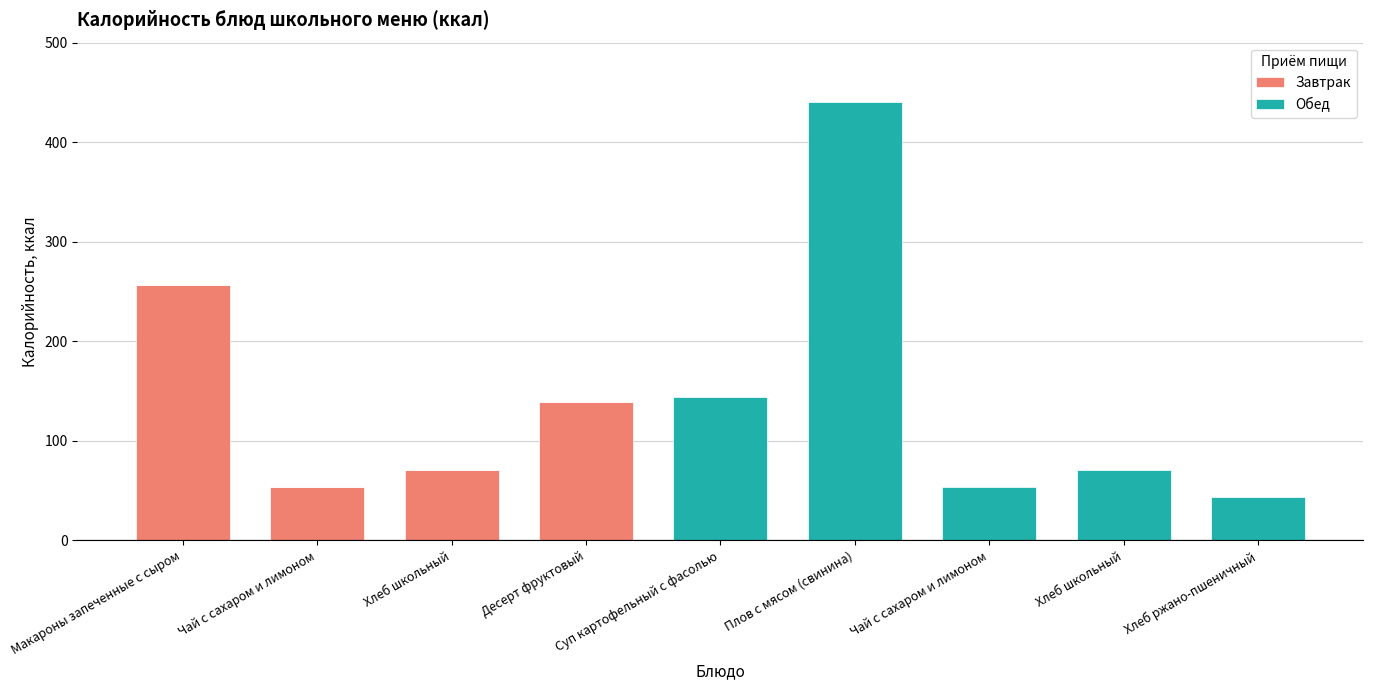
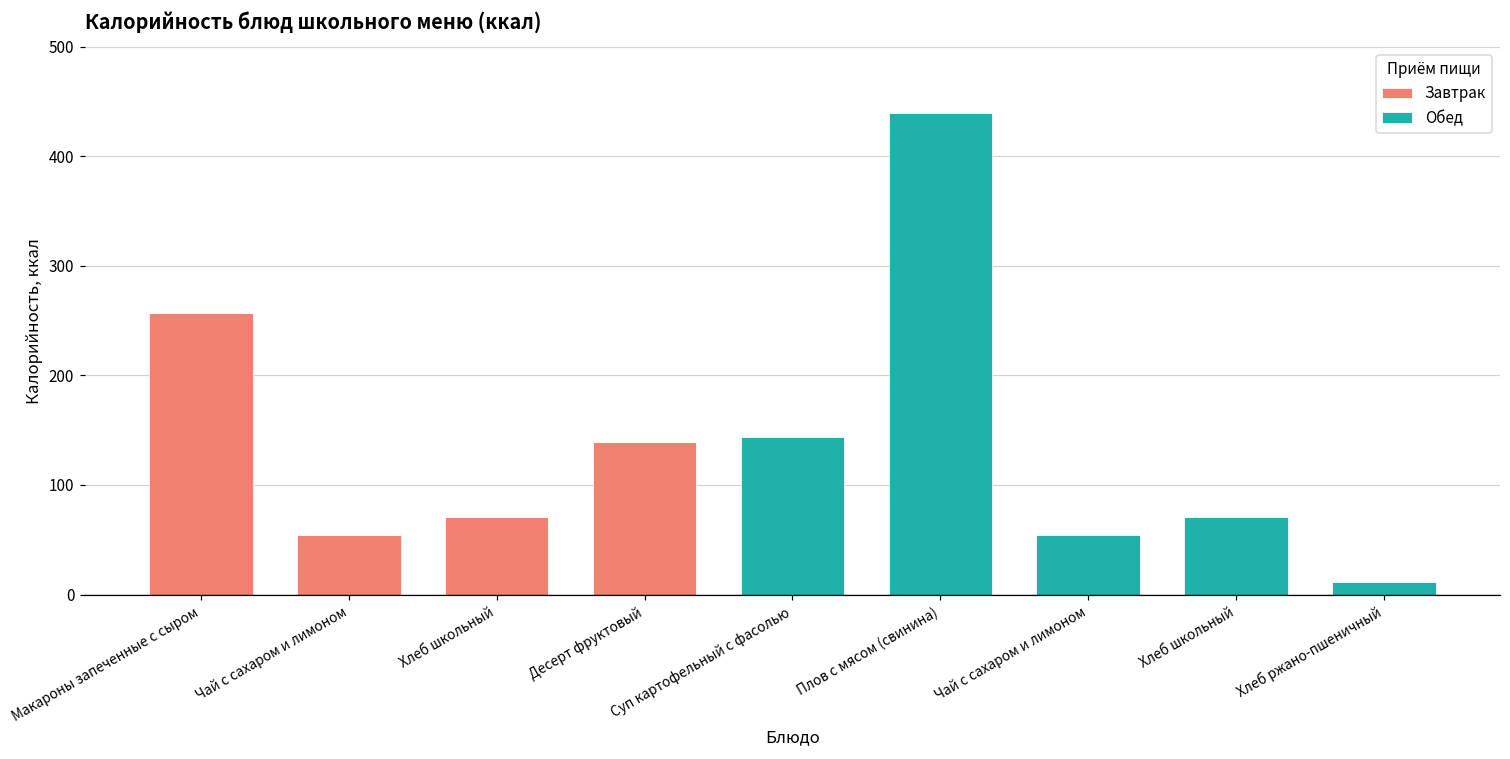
  {
    "Завтрак": {
      "Макароны запеченные с сыром": 260,
      "Десерт фруктовый": 140,
      "Суп картофельный с фасолью": 0,
      "Плов с мясом (свинина)": 0,
      "Хлеб ржано-пшеничный": 0
    },
    "Обед": {
-     "Хлеб ржано-пшеничный": 40
+     "Хлеб ржано-пшеничный": 10
    }
  }
